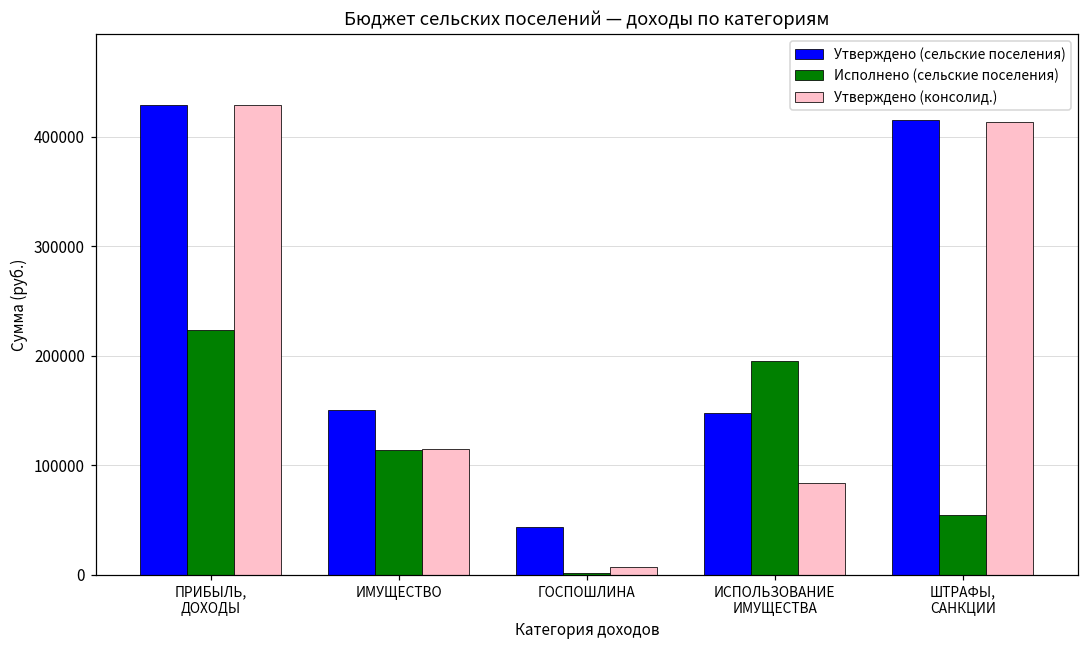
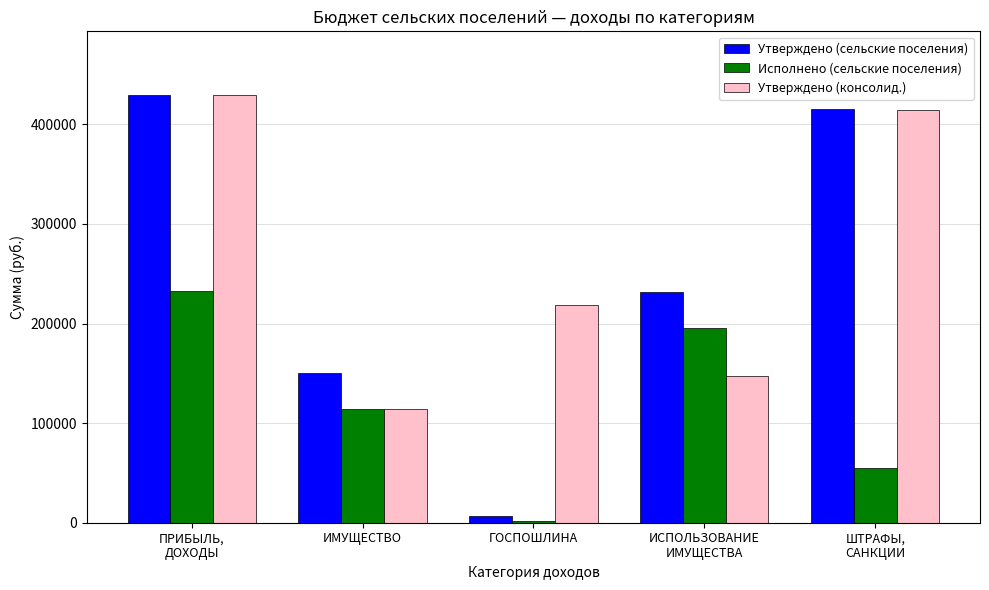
  {
    "Утверждено (сельские поселения)": {
      "ПРИБЫЛЬ, ДОХОДЫ": 430000,
      "ИМУЩЕСТВО": 150000,
-     "ГОСПОШЛИНА": 40000,
-     "ИСПОЛЬЗОВАНИЕ ИМУЩЕСТВА": 150000,
+     "ГОСПОШЛИНА": 10000,
+     "ИСПОЛЬЗОВАНИЕ ИМУЩЕСТВА": 230000,
      "ШТРАФЫ, САНКЦИИ": 410000
    },
    "Исполнено (сельские поселения)": {
-     "ПРИБЫЛЬ, ДОХОДЫ": 220000,
+     "ПРИБЫЛЬ, ДОХОДЫ": 230000,
      "ИМУЩЕСТВО": 110000,
      "ИСПОЛЬЗОВАНИЕ ИМУЩЕСТВА": 200000,
      "ШТРАФЫ, САНКЦИИ": 50000
    },
    "Утверждено (консолид.)": {
      "ПРИБЫЛЬ, ДОХОДЫ": 430000,
      "ИМУЩЕСТВО": 110000,
-     "ГОСПОШЛИНА": 10000,
-     "ИСПОЛЬЗОВАНИЕ ИМУЩЕСТВА": 80000,
+     "ГОСПОШЛИНА": 220000,
+     "ИСПОЛЬЗОВАНИЕ ИМУЩЕСТВА": 150000,
      "ШТРАФЫ, САНКЦИИ": 410000
    }
  }
